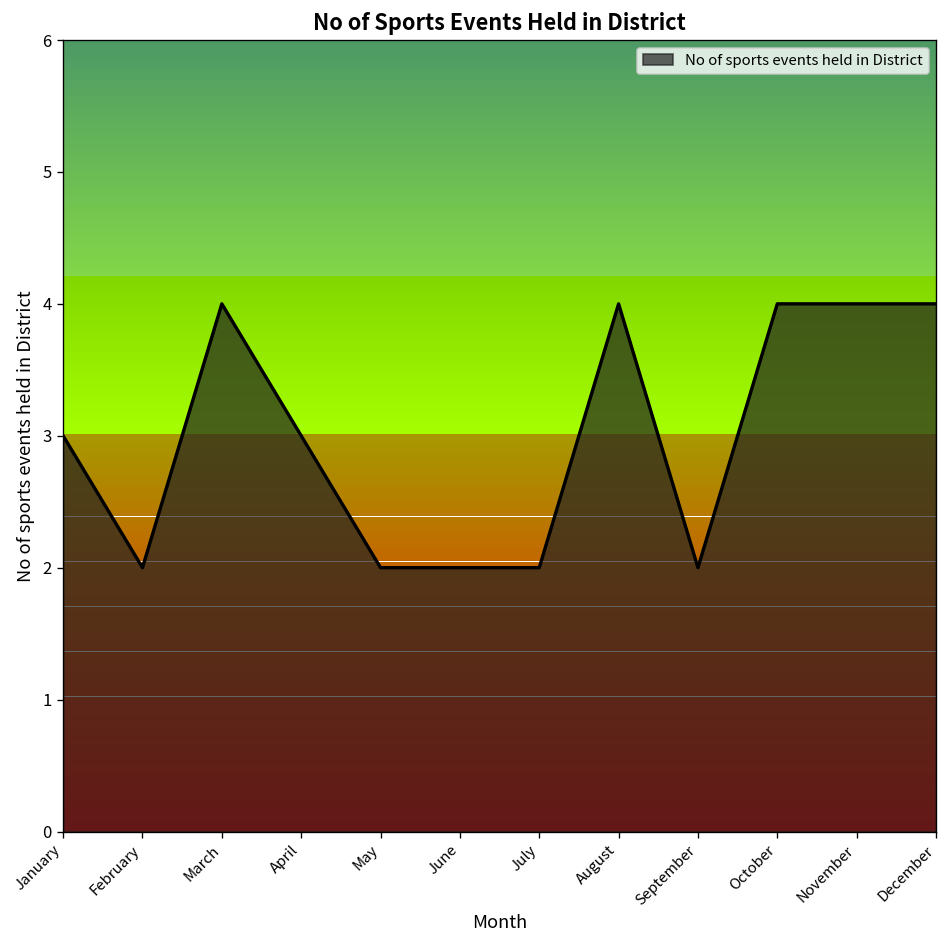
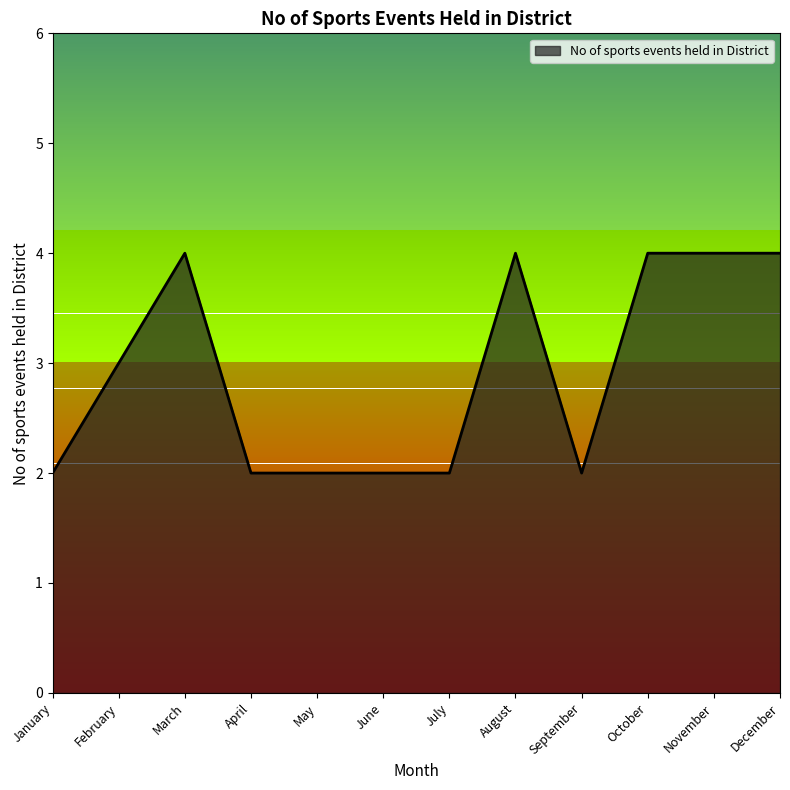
  {
-   "January": 3,
-   "February": 2,
+   "January": 2,
+   "February": 3,
    "March": 4,
-   "April": 3,
+   "April": 2,
    "May": 2,
    "June": 2,
    "July": 2,
    "August": 4,
    "September": 2,
    "October": 4,
    "November": 4,
    "December": 4
  }
